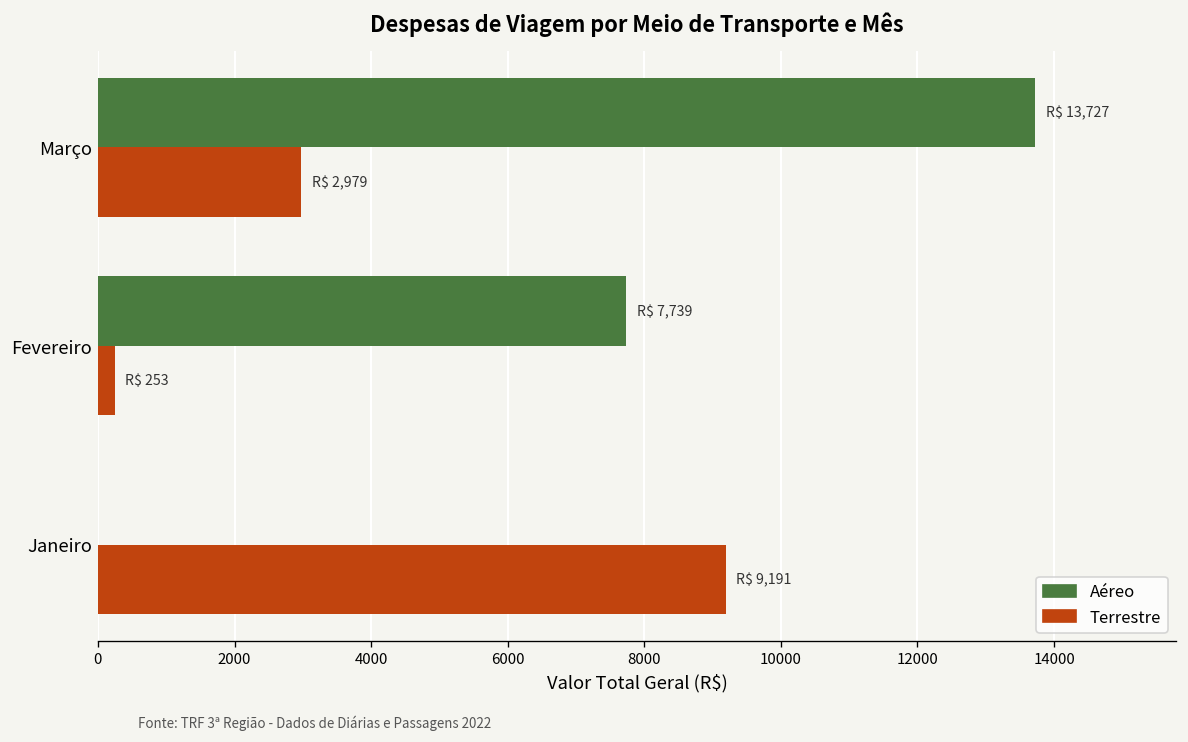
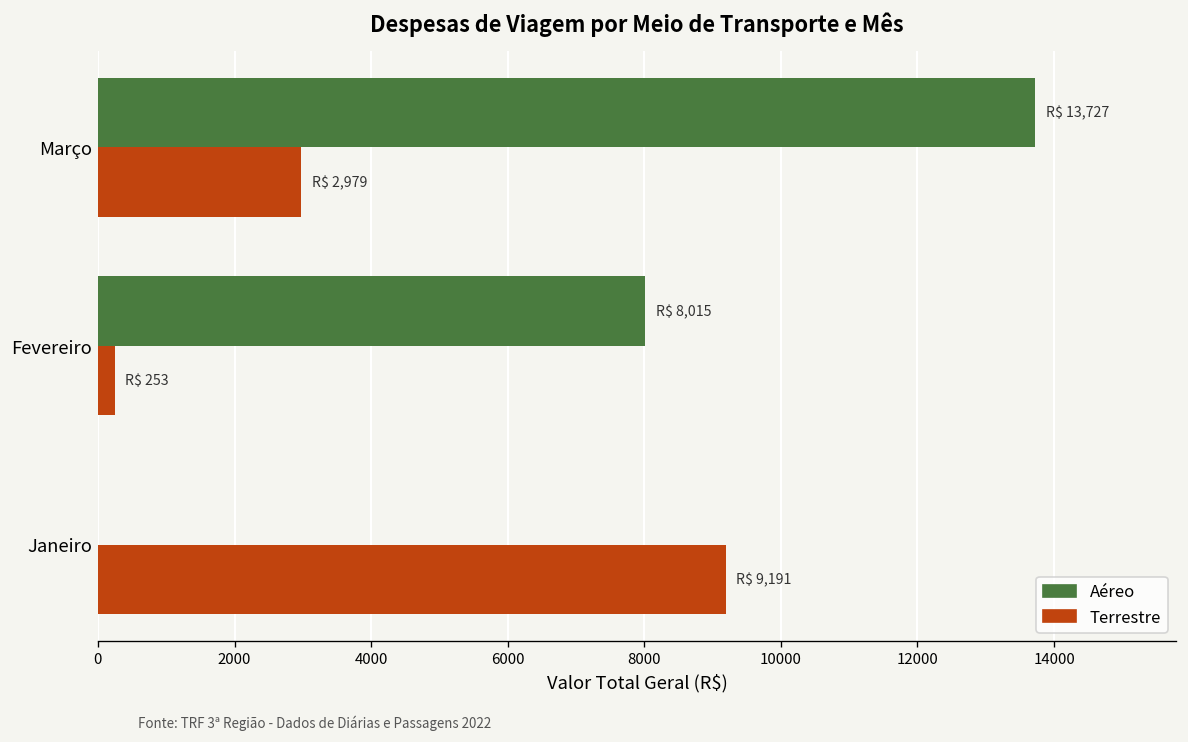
  {
    "Aéreo": {
      "Março": "13,727",
-     "Fevereiro": "7,739"
+     "Fevereiro": "8,015"
    },
    "Terrestre": {
      "Março": "2,979",
      "Fevereiro": "253",
      "Janeiro": "9,191"
    }
  }
